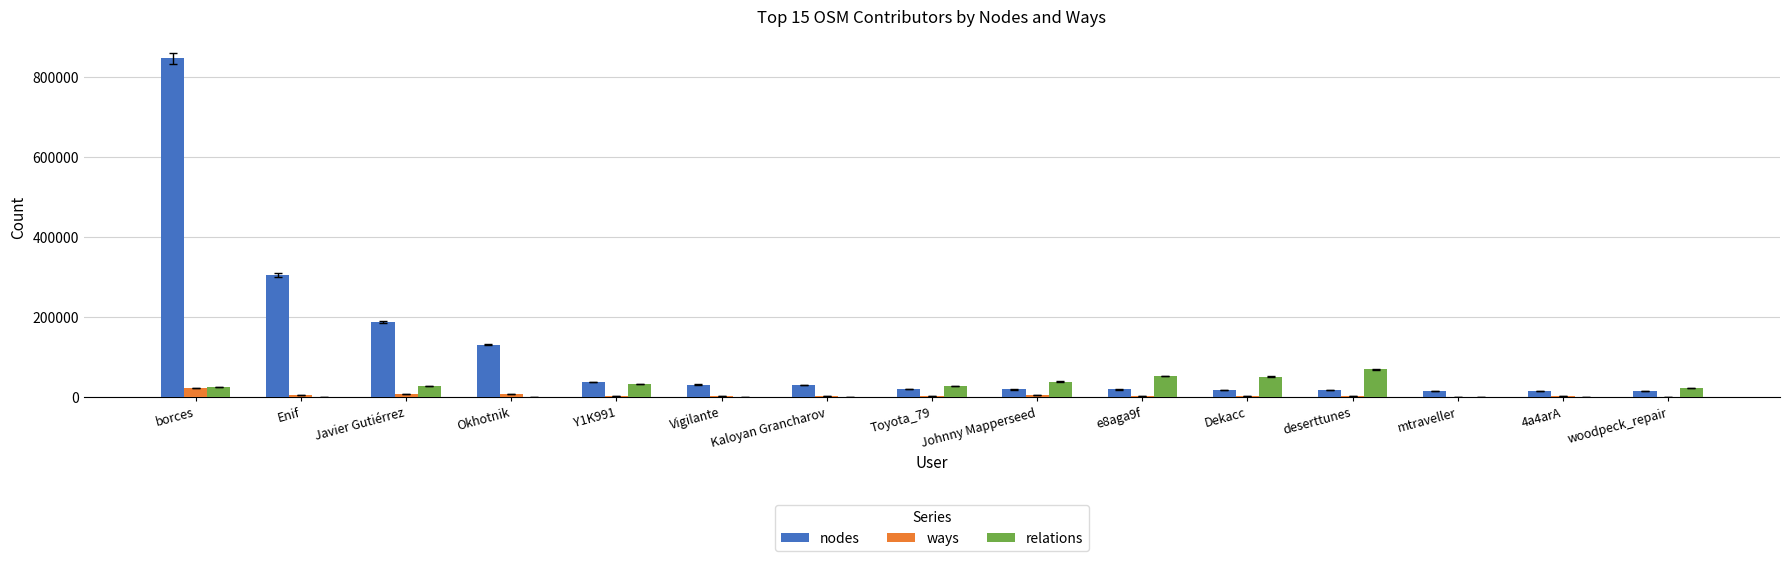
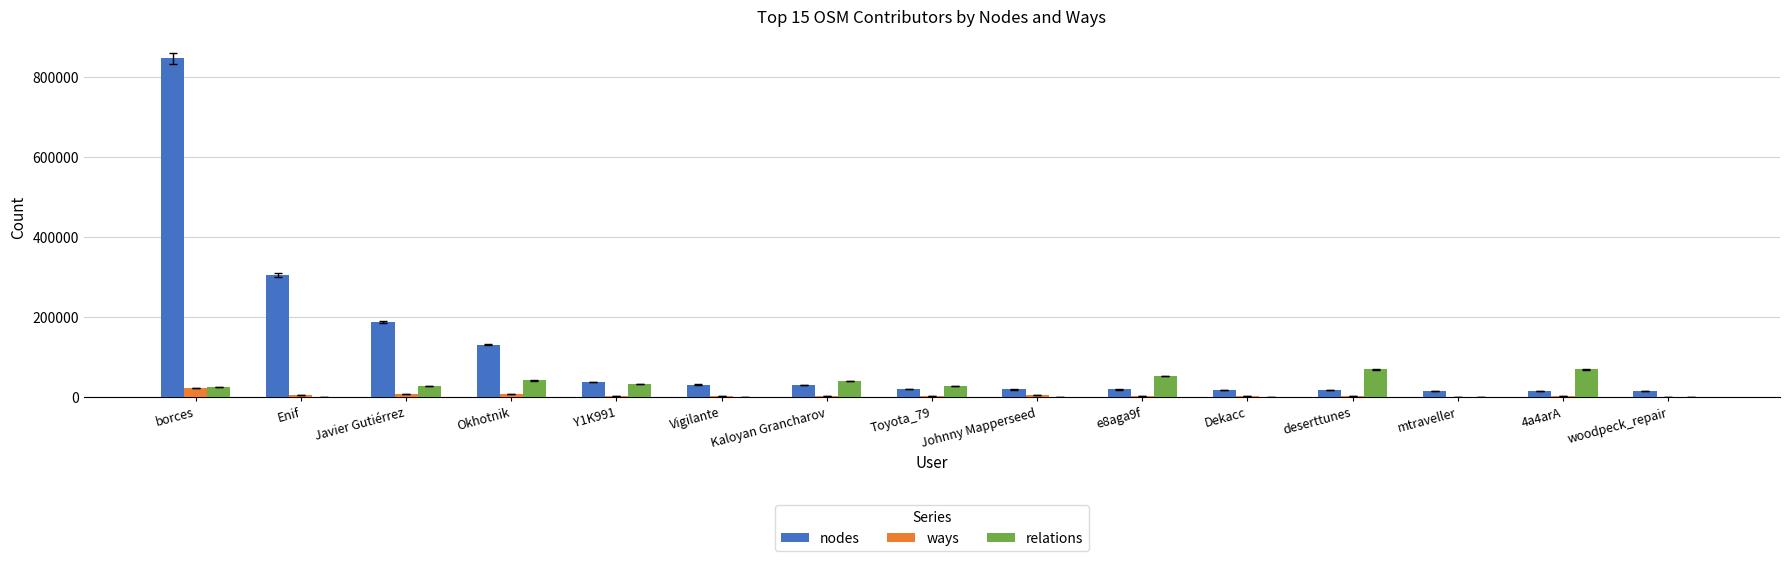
  {
    "ways": {
      "borces": 20000,
      "Enif": 10000,
      "Javier Gutiérrez": 10000,
      "Okhotnik": 10000,
      "Y1K991": 0,
      "Vigilante": 0,
      "Kaloyan Grancharov": 0,
      "Toyota_79": 0,
      "Johnny Mapperseed": 0,
      "e8aga9f": 0,
      "Dekacc": 0,
      "deserttunes": 0,
      "mtraveller": 0,
      "4a4arA": 0,
      "woodpeck_repair": 0
    },
    "relations": {
      "borces": 20000,
      "Enif": 0,
      "Javier Gutiérrez": 30000,
-     "Okhotnik": 0,
+     "Okhotnik": 40000,
      "Y1K991": 30000,
-     "Kaloyan Grancharov": 0,
+     "Kaloyan Grancharov": 40000,
      "Toyota_79": 30000,
-     "Johnny Mapperseed": 40000,
+     "Johnny Mapperseed": 0,
      "e8aga9f": 50000,
-     "Dekacc": 50000,
+     "Dekacc": 0,
      "deserttunes": 70000,
-     "4a4arA": 0,
-     "woodpeck_repair": 20000
+     "4a4arA": 70000,
+     "woodpeck_repair": 0
    }
  }
